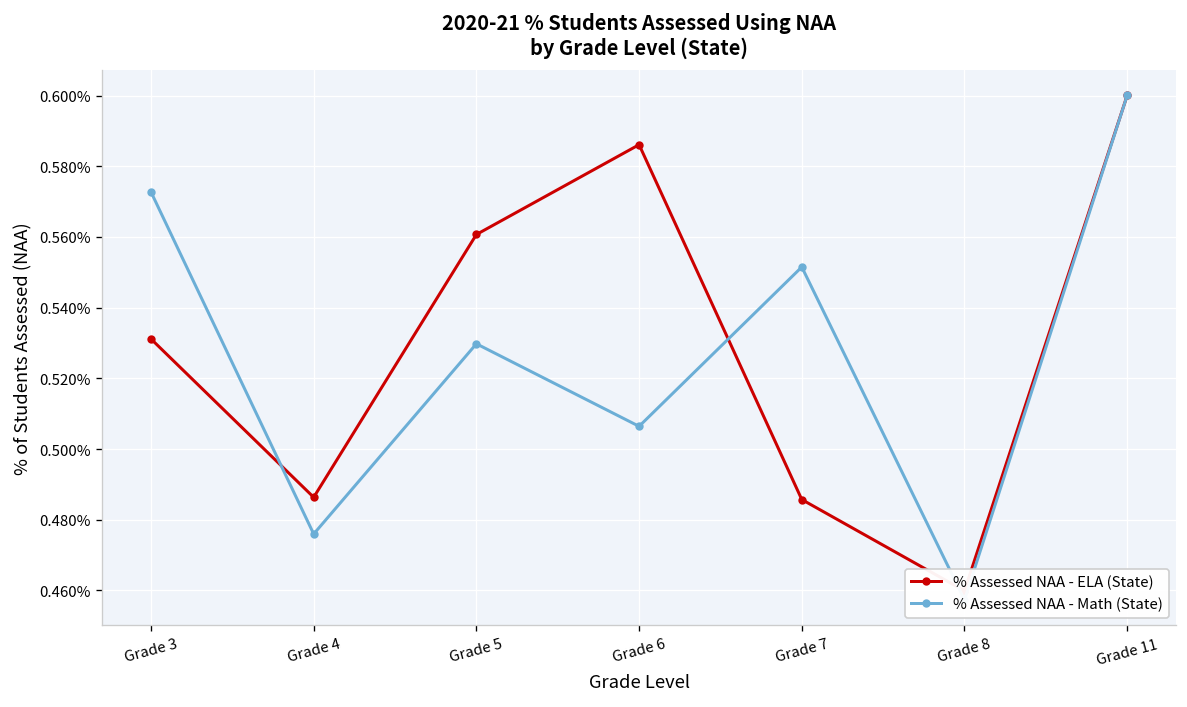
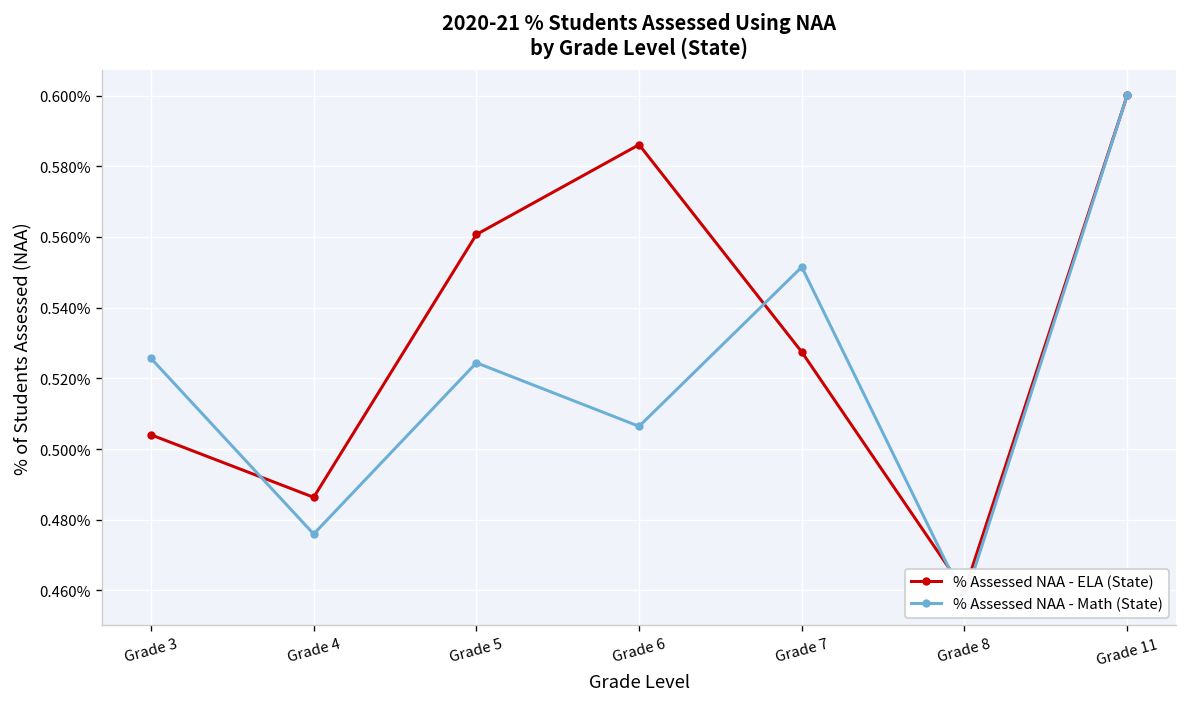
  {
    "% Assessed NAA - ELA (State)": {
-     "Grade 3": "0.531%",
+     "Grade 3": "0.504%",
      "Grade 4": "0.486%",
      "Grade 5": "0.561%",
      "Grade 6": "0.586%",
-     "Grade 7": "0.486%"
+     "Grade 7": "0.527%"
    },
    "% Assessed NAA - Math (State)": {
-     "Grade 3": "0.573%",
+     "Grade 3": "0.526%",
      "Grade 4": "0.476%",
-     "Grade 5": "0.530%",
+     "Grade 5": "0.524%",
      "Grade 6": "0.506%",
      "Grade 7": "0.552%"
    }
  }
